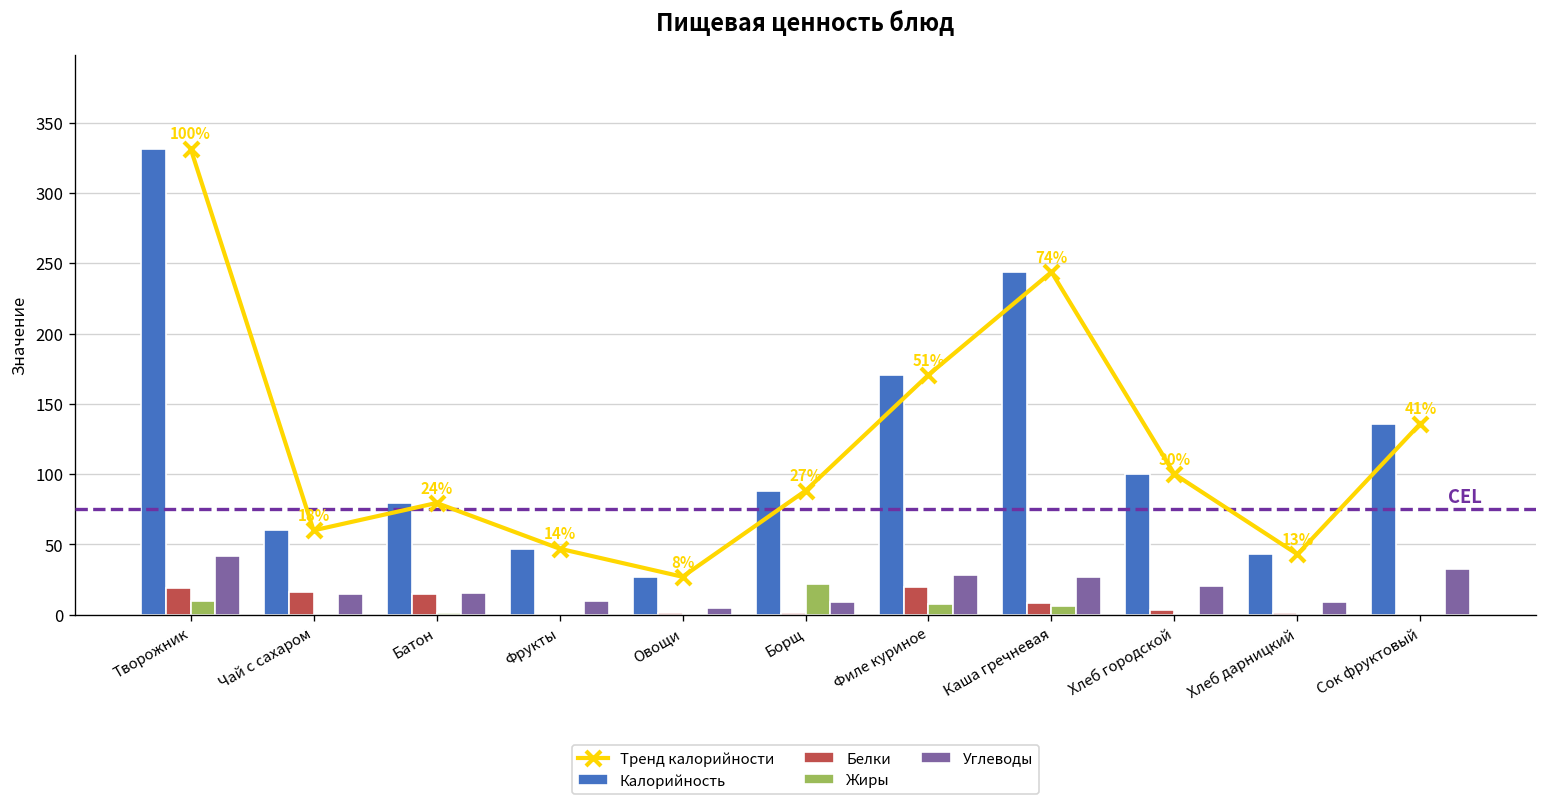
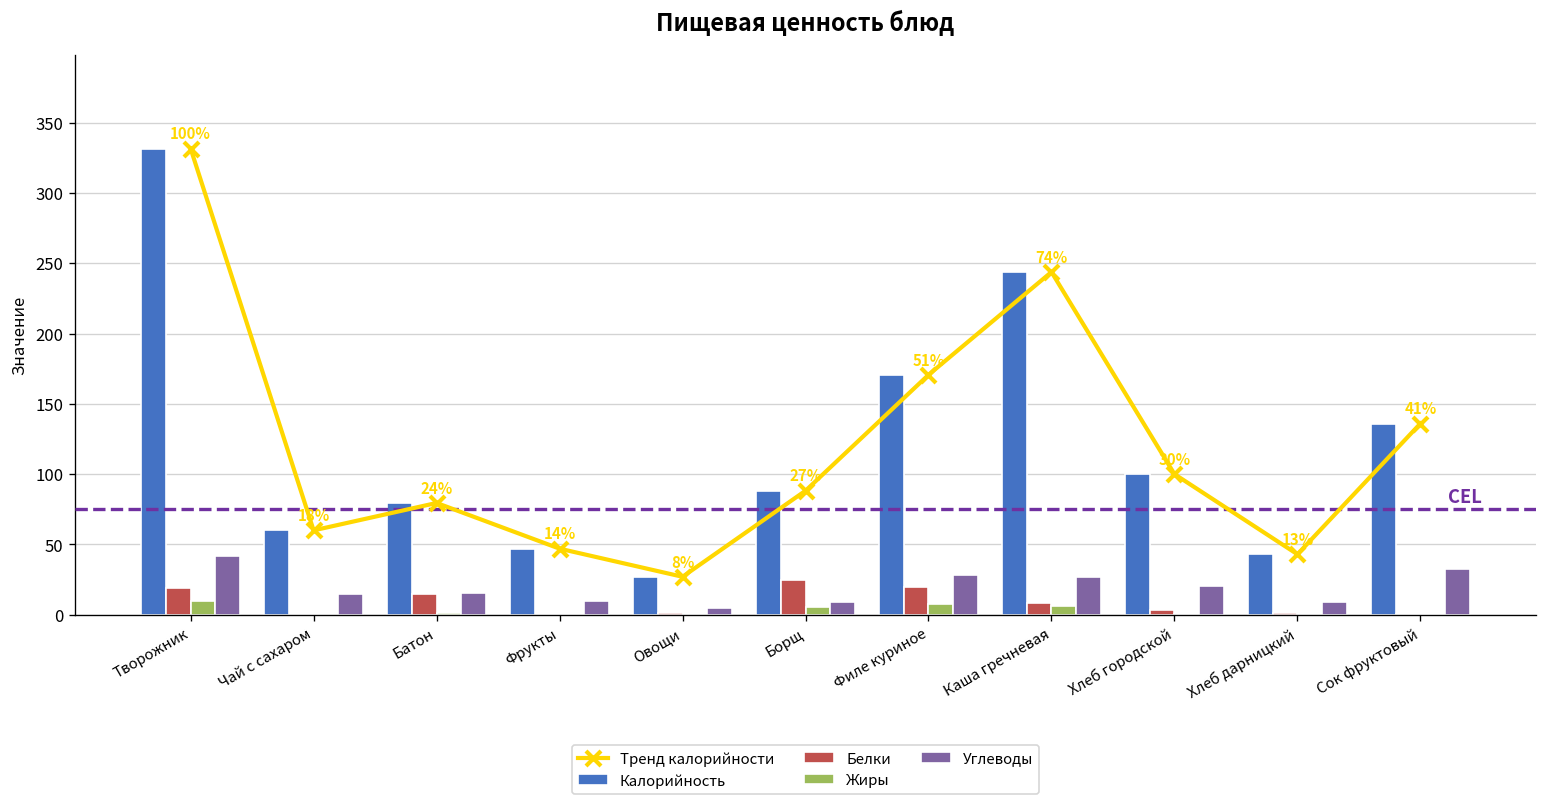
  {
    "Калорийность": {
      "Творожник": 332,
      "Чай с сахаром": 60,
      "Батон": 80,
      "Фрукты": 47,
      "Овощи": 27,
      "Борщ": 88,
      "Филе куриное": 171,
      "Каша гречневая": 244,
      "Хлеб городской": 100,
      "Хлеб дарницкий": 43,
      "Сок фруктовый": 136
    },
    "Белки": {
      "Творожник": 19,
-     "Чай с сахаром": 16,
+     "Чай с сахаром": 0,
      "Батон": 15,
      "Фрукты": 0,
-     "Борщ": 1,
+     "Борщ": 25,
      "Филе куриное": 20,
      "Каша гречневая": 9,
      "Хлеб городской": 3
    },
    "Жиры": {
      "Творожник": 10,
      "Фрукты": 0,
      "Овощи": 0,
-     "Борщ": 22,
+     "Борщ": 5,
      "Филе куриное": 7,
      "Каша гречневая": 6,
      "Хлеб дарницкий": 0
    },
    "Углеводы": {
      "Творожник": 42,
      "Чай с сахаром": 15,
      "Батон": 16,
      "Фрукты": 10,
      "Овощи": 5,
      "Борщ": 9,
      "Филе куриное": 29,
      "Каша гречневая": 27,
      "Хлеб городской": 20,
      "Хлеб дарницкий": 9,
      "Сок фруктовый": 33
    }
  }
